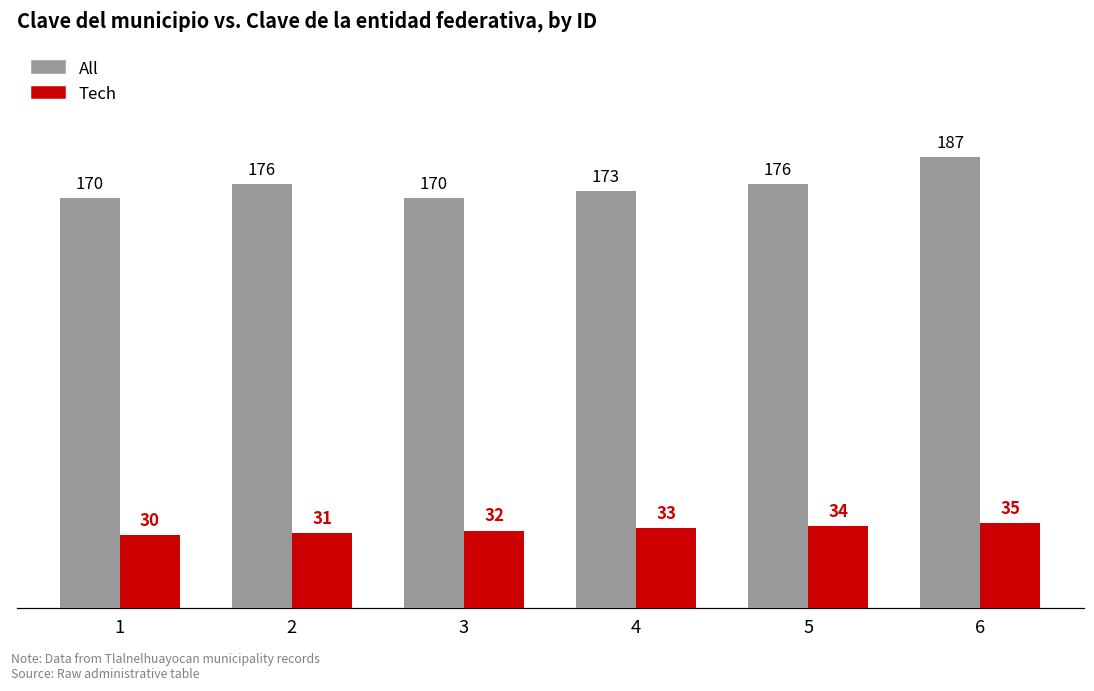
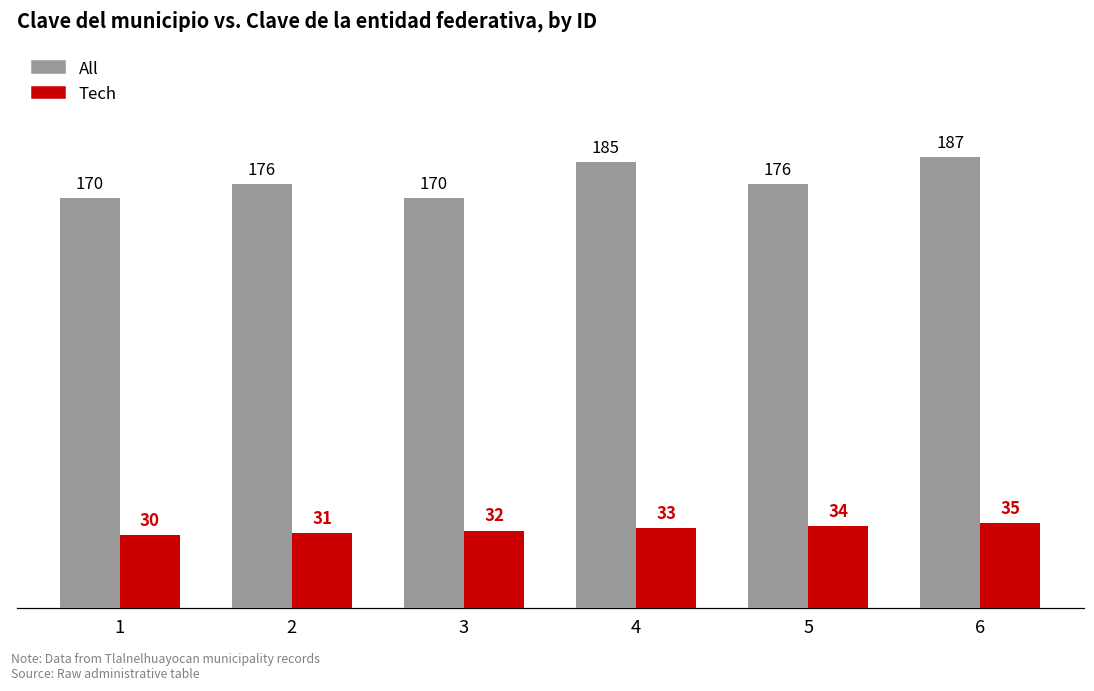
  {
    "All": {
      "1": 170,
      "2": 176,
      "3": 170,
-     "4": 173,
+     "4": 185,
      "5": 176,
      "6": 187
    },
    "Tech": {
      "1": 30,
      "2": 31,
      "3": 32,
      "4": 33,
      "5": 34,
      "6": 35
    }
  }
